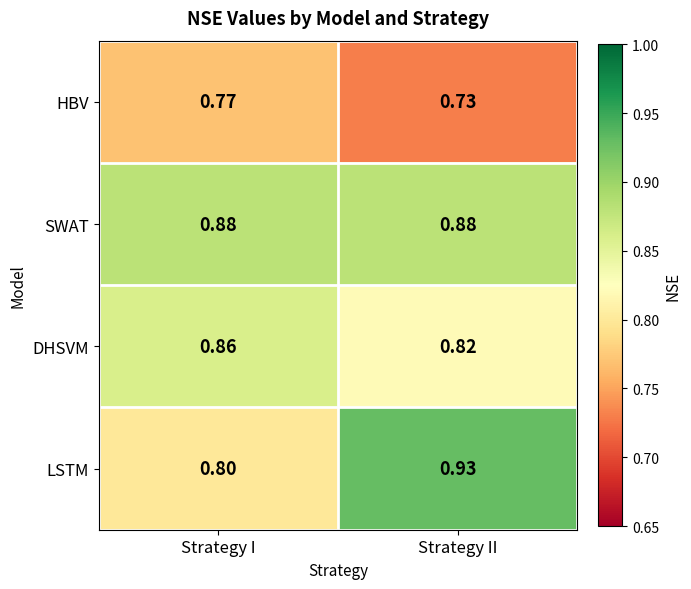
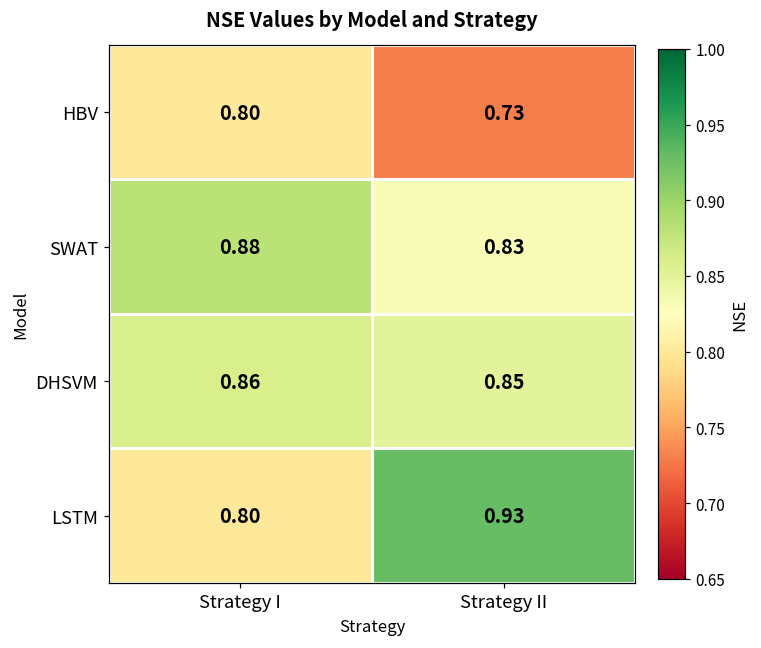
  {
    "HBV": {
-     "Strategy I": 0.77,
+     "Strategy I": 0.80,
      "Strategy II": 0.73
    },
    "SWAT": {
      "Strategy I": 0.88,
-     "Strategy II": 0.88
+     "Strategy II": 0.83
    },
    "DHSVM": {
      "Strategy I": 0.86,
-     "Strategy II": 0.82
+     "Strategy II": 0.85
    },
    "LSTM": {
      "Strategy I": 0.80,
      "Strategy II": 0.93
    }
  }
